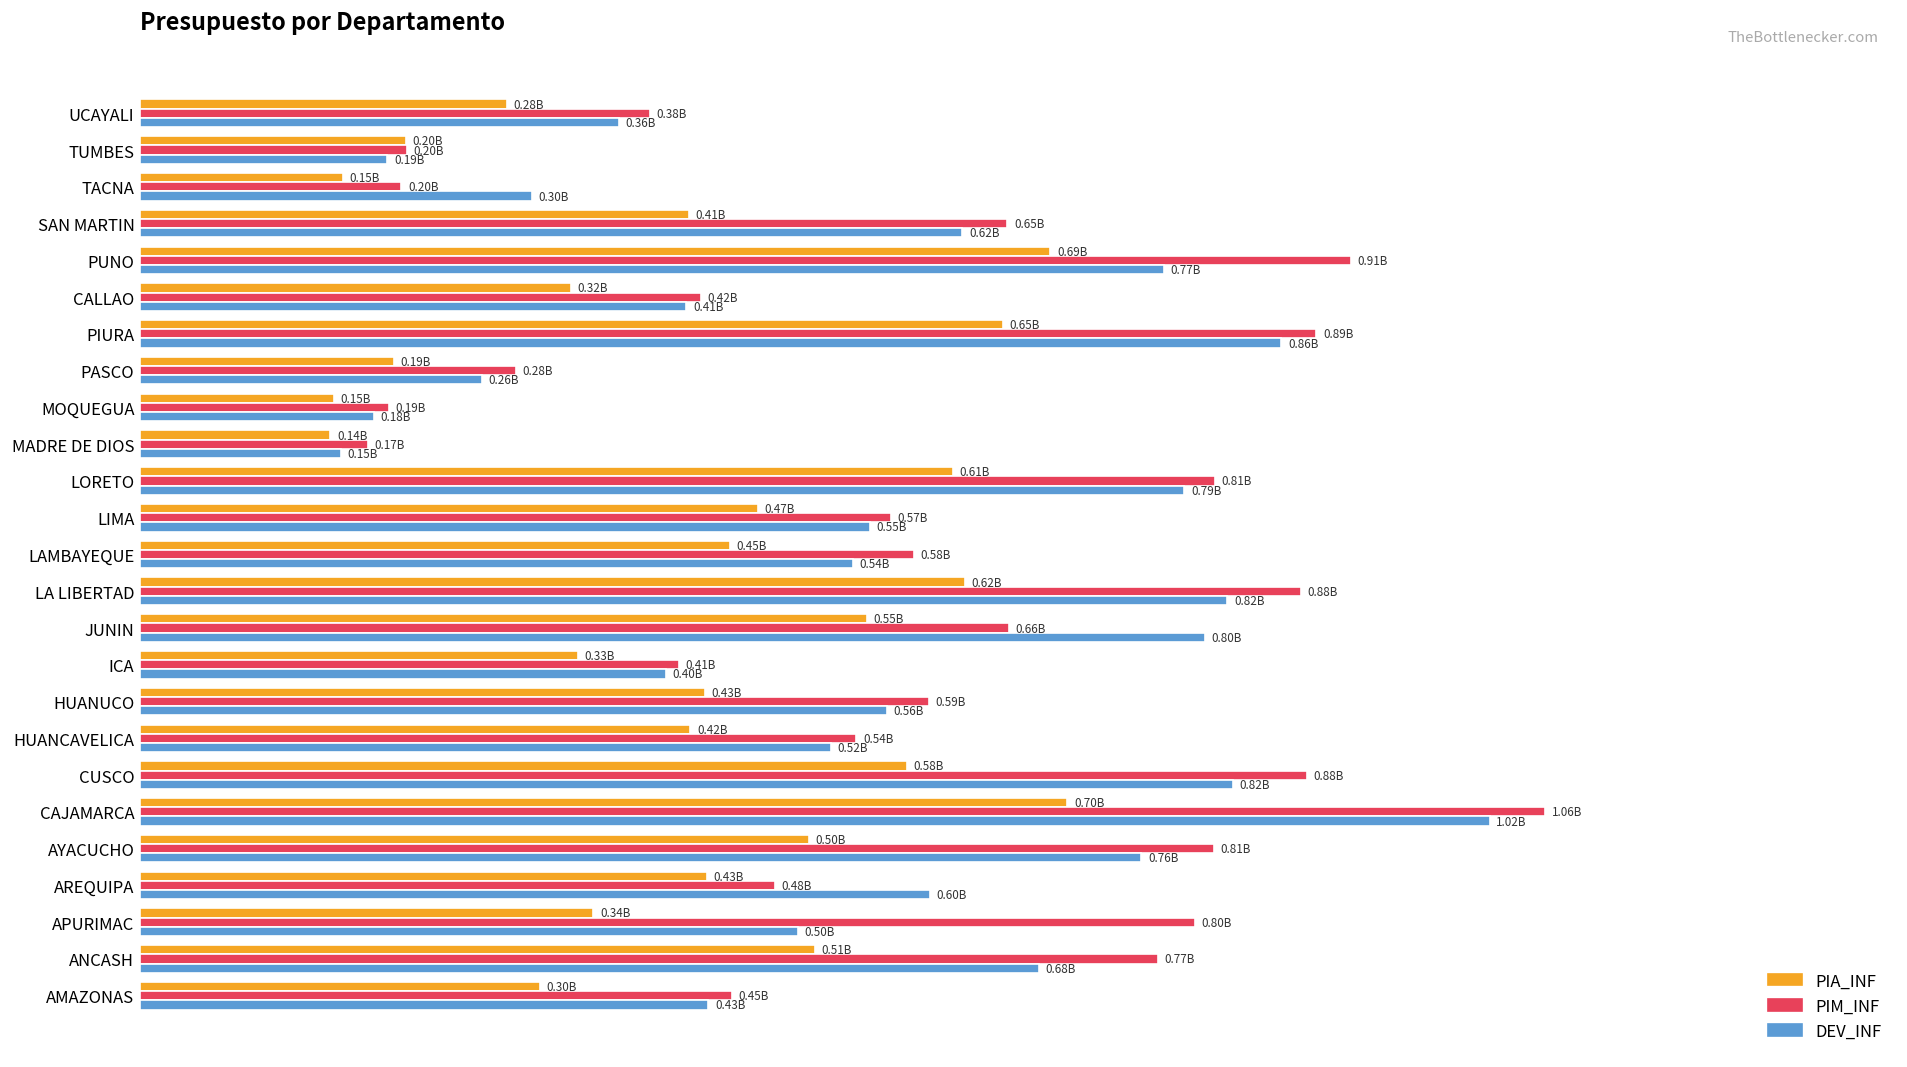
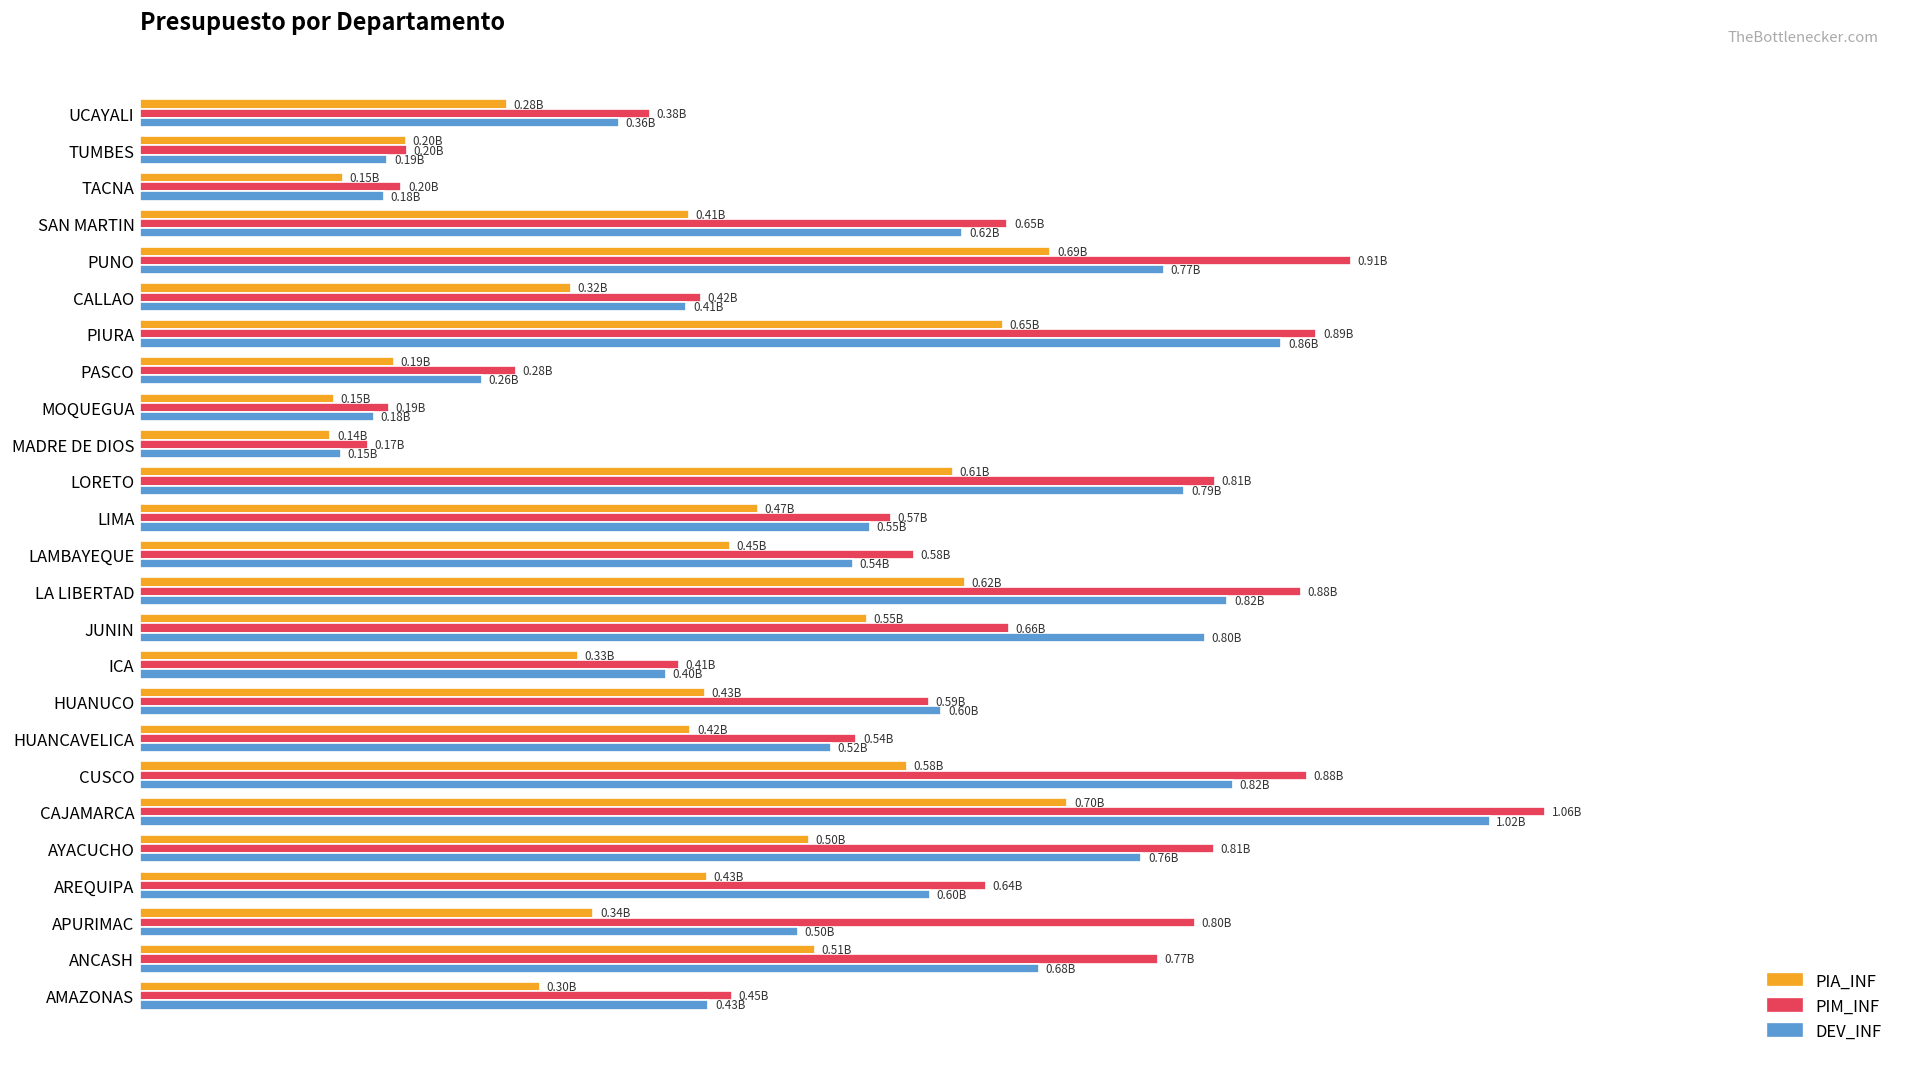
  {
    "PIA_INF": {
      "UCAYALI": "0.28B",
      "TACNA": "0.15B",
      "SAN MARTIN": "0.41B",
      "PUNO": "0.69B",
      "CALLAO": "0.32B",
      "PIURA": "0.65B",
      "PASCO": "0.19B",
      "MOQUEGUA": "0.15B",
      "MADRE DE DIOS": "0.14B",
      "LORETO": "0.61B",
      "LIMA": "0.47B",
      "LAMBAYEQUE": "0.45B",
      "LA LIBERTAD": "0.62B",
      "JUNIN": "0.55B",
      "ICA": "0.33B",
      "HUANUCO": "0.43B",
      "HUANCAVELICA": "0.42B",
      "CUSCO": "0.58B",
      "CAJAMARCA": "0.70B",
      "AYACUCHO": "0.50B",
      "AREQUIPA": "0.43B",
      "APURIMAC": "0.34B",
      "ANCASH": "0.51B",
      "AMAZONAS": "0.30B"
    },
    "PIM_INF": {
      "UCAYALI": "0.38B",
      "TACNA": "0.20B",
      "SAN MARTIN": "0.65B",
      "PUNO": "0.91B",
      "CALLAO": "0.42B",
      "PIURA": "0.89B",
      "PASCO": "0.28B",
      "MOQUEGUA": "0.19B",
      "MADRE DE DIOS": "0.17B",
      "LORETO": "0.81B",
      "LIMA": "0.57B",
      "LAMBAYEQUE": "0.58B",
      "LA LIBERTAD": "0.88B",
      "JUNIN": "0.66B",
      "ICA": "0.41B",
      "HUANUCO": "0.59B",
      "HUANCAVELICA": "0.54B",
      "CUSCO": "0.88B",
      "CAJAMARCA": "1.06B",
      "AYACUCHO": "0.81B",
-     "AREQUIPA": "0.48B",
+     "AREQUIPA": "0.64B",
      "APURIMAC": "0.80B",
      "ANCASH": "0.77B",
      "AMAZONAS": "0.45B"
    },
    "DEV_INF": {
      "UCAYALI": "0.36B",
      "TUMBES": "0.19B",
-     "TACNA": "0.30B",
+     "TACNA": "0.18B",
      "SAN MARTIN": "0.62B",
      "PUNO": "0.77B",
      "CALLAO": "0.41B",
      "PIURA": "0.86B",
      "PASCO": "0.26B",
      "MOQUEGUA": "0.18B",
      "MADRE DE DIOS": "0.15B",
      "LORETO": "0.79B",
      "LIMA": "0.55B",
      "LAMBAYEQUE": "0.54B",
      "LA LIBERTAD": "0.82B",
      "JUNIN": "0.80B",
      "ICA": "0.40B",
-     "HUANUCO": "0.56B",
+     "HUANUCO": "0.60B",
      "HUANCAVELICA": "0.52B",
      "CUSCO": "0.82B",
      "CAJAMARCA": "1.02B",
      "AYACUCHO": "0.76B",
      "AREQUIPA": "0.60B",
      "APURIMAC": "0.50B",
      "ANCASH": "0.68B",
      "AMAZONAS": "0.43B"
    }
  }
